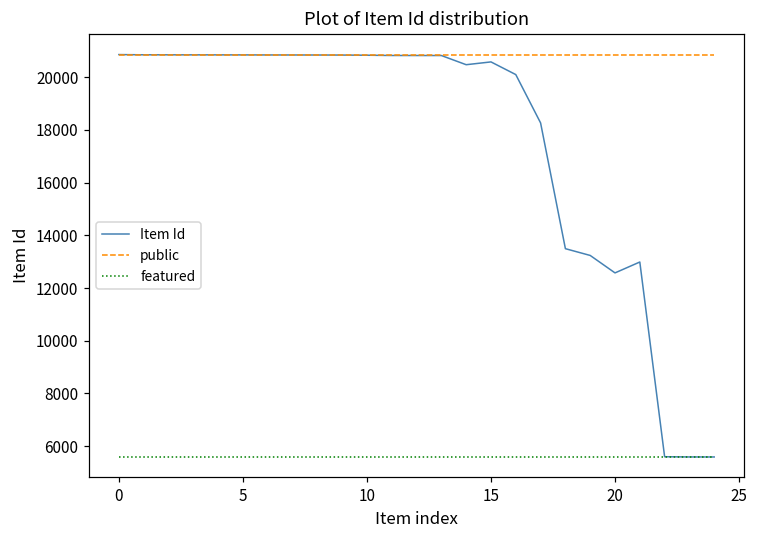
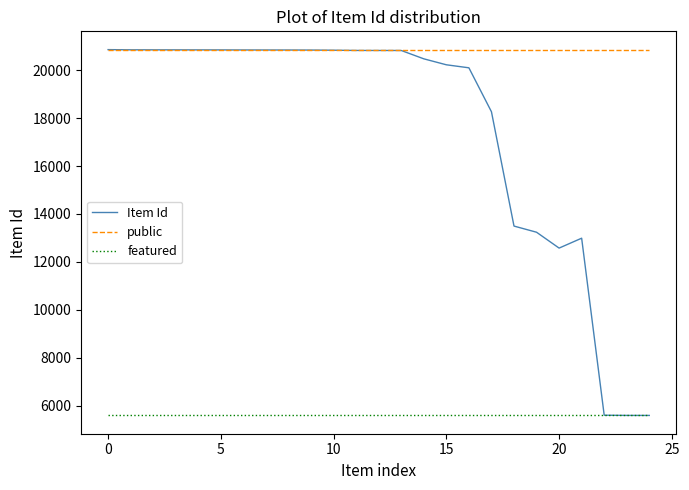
  {
    "Item Id": {
-     "15": 20600,
+     "15": 20200,
      "20": 12600
    },
    "public": {
      "15": 20900,
      "20": 20900
    },
    "featured": {
      "0": 5600,
      "5": 5600,
      "10": 5600,
      "15": 5600,
      "20": 5600
    }
  }
